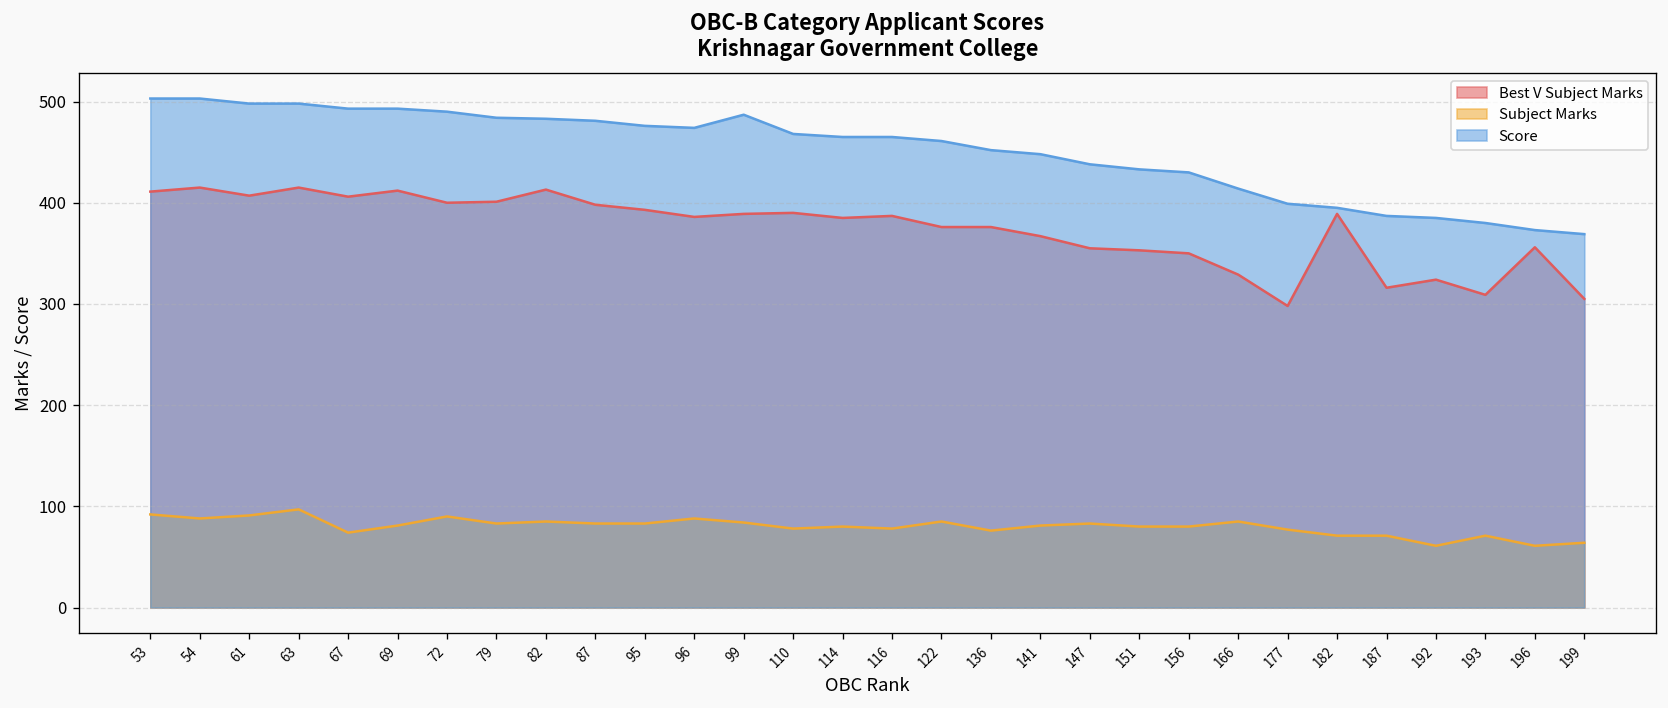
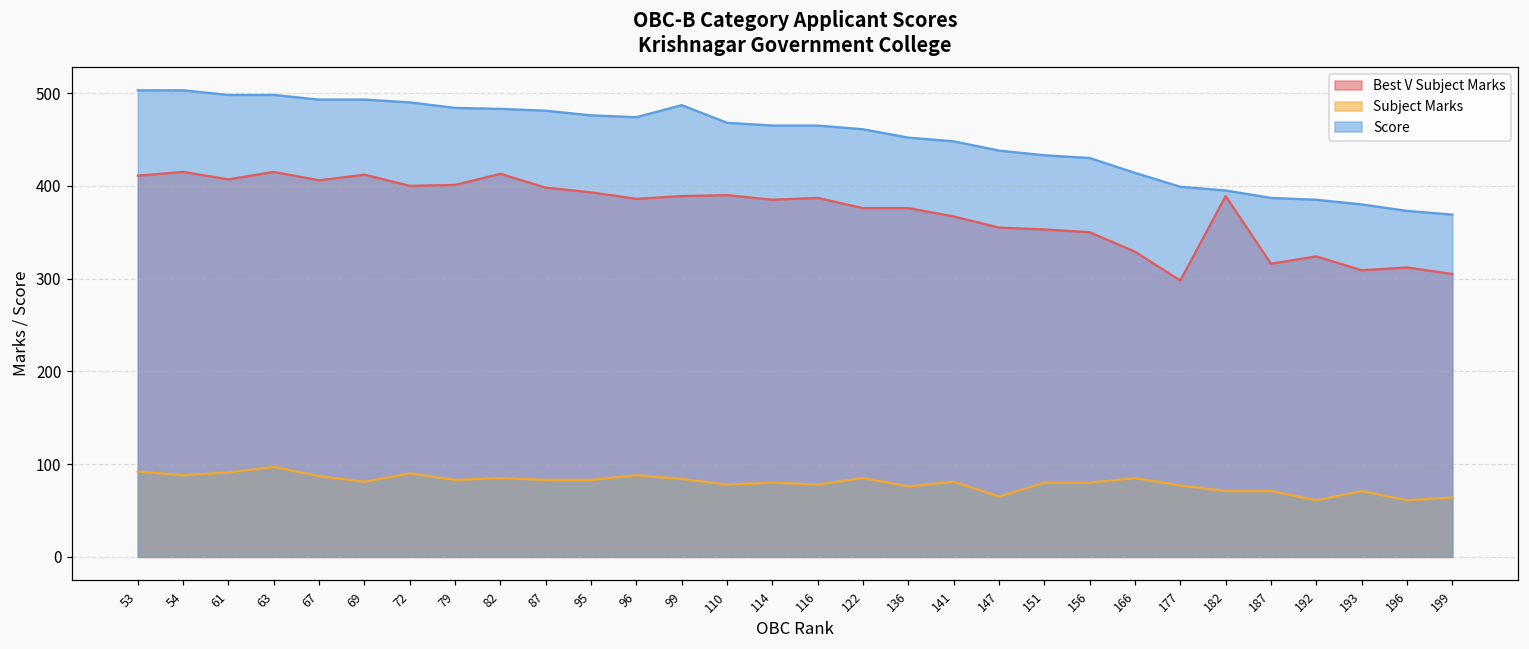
  {
    "Best V Subject Marks": {
      "53": 410,
      "54": 420,
      "61": 410,
      "63": 420,
      "67": 410,
      "69": 410,
      "72": 400,
      "79": 400,
      "82": 410,
      "87": 400,
      "95": 390,
      "96": 390,
      "99": 390,
      "110": 390,
      "114": 390,
      "116": 390,
      "122": 380,
      "136": 380,
      "141": 370,
      "147": 360,
      "151": 350,
      "156": 350,
      "166": 330,
      "177": 300,
      "182": 390,
      "187": 320,
      "192": 320,
      "193": 310,
-     "196": 360,
+     "196": 310,
      "199": 310
    },
    "Subject Marks": {
      "53": 90,
      "54": 90,
      "61": 90,
      "63": 100,
-     "67": 70,
+     "67": 90,
      "69": 80,
      "72": 90,
      "79": 80,
      "82": 90,
      "87": 80,
      "95": 80,
      "96": 90,
      "99": 80,
      "110": 80,
      "114": 80,
      "116": 80,
      "122": 90,
      "136": 80,
      "141": 80,
-     "147": 80,
+     "147": 70,
      "151": 80,
      "156": 80,
      "166": 90,
      "177": 80,
      "182": 70,
      "187": 70,
      "192": 60,
      "193": 70,
      "196": 60,
      "199": 60
    },
    "Score": {
      "53": 500,
      "54": 500,
      "61": 500,
      "63": 500,
      "67": 490,
      "69": 490,
      "72": 490,
      "79": 480,
      "82": 480,
      "87": 480,
      "95": 480,
      "96": 470,
      "99": 490,
      "110": 470,
      "114": 470,
      "116": 470,
      "122": 460,
      "136": 450,
      "141": 450,
      "147": 440,
      "151": 430,
      "156": 430,
      "166": 410,
      "177": 400,
      "182": 400,
      "187": 390,
      "192": 390,
      "193": 380,
      "196": 370,
      "199": 370
    }
  }
